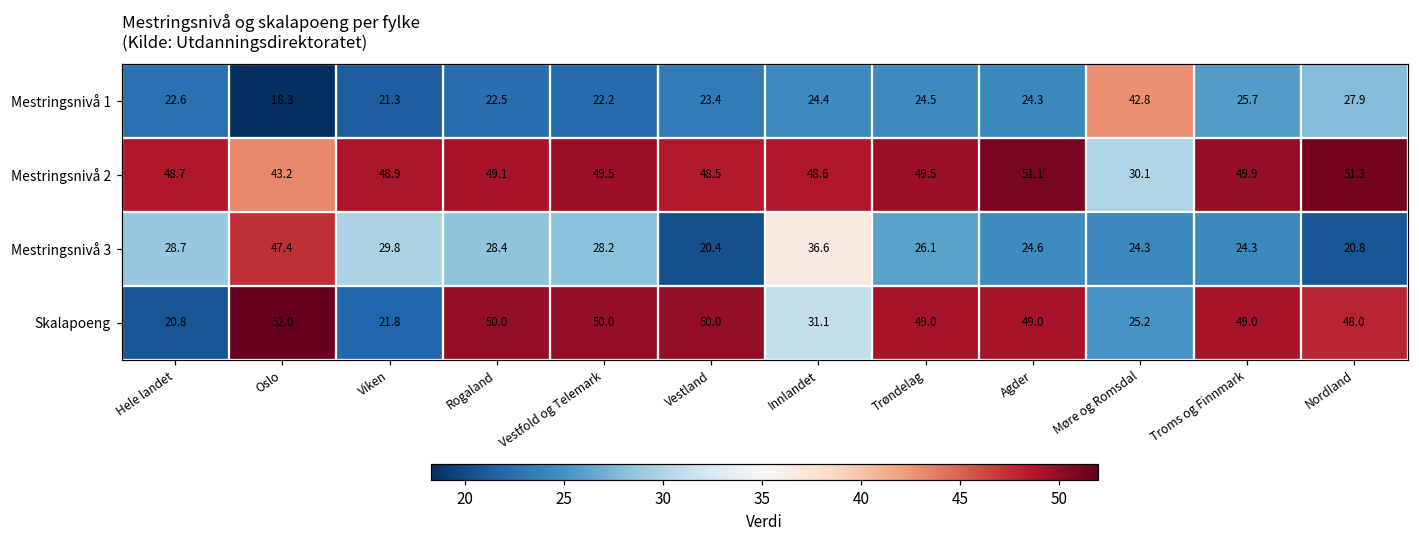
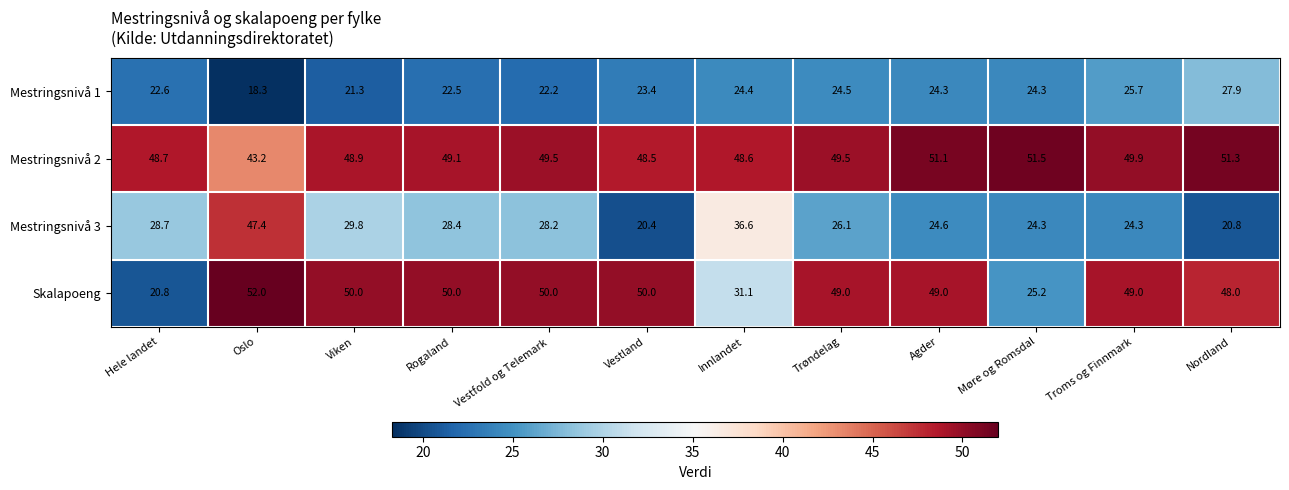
  {
    "Mestringsnivå 1": {
      "Hele landet": 22.6,
      "Oslo": 18.3,
      "Viken": 21.3,
      "Rogaland": 22.5,
      "Vestfold og Telemark": 22.2,
      "Vestland": 23.4,
      "Innlandet": 24.4,
      "Trøndelag": 24.5,
      "Agder": 24.3,
-     "Møre og Romsdal": 42.8,
+     "Møre og Romsdal": 24.3,
      "Troms og Finnmark": 25.7,
      "Nordland": 27.9
    },
    "Mestringsnivå 2": {
      "Hele landet": 48.7,
      "Oslo": 43.2,
      "Viken": 48.9,
      "Rogaland": 49.1,
      "Vestfold og Telemark": 49.5,
      "Vestland": 48.5,
      "Innlandet": 48.6,
      "Trøndelag": 49.5,
      "Agder": 51.1,
-     "Møre og Romsdal": 30.1,
+     "Møre og Romsdal": 51.5,
      "Troms og Finnmark": 49.9,
      "Nordland": 51.3
    },
    "Mestringsnivå 3": {
      "Hele landet": 28.7,
      "Oslo": 47.4,
      "Viken": 29.8,
      "Rogaland": 28.4,
      "Vestfold og Telemark": 28.2,
      "Vestland": 20.4,
      "Innlandet": 36.6,
      "Trøndelag": 26.1,
      "Agder": 24.6,
      "Møre og Romsdal": 24.3,
      "Troms og Finnmark": 24.3,
      "Nordland": 20.8
    },
    "Skalapoeng": {
      "Hele landet": 20.8,
      "Oslo": 52.0,
-     "Viken": 21.8,
+     "Viken": 50.0,
      "Rogaland": 50.0,
      "Vestfold og Telemark": 50.0,
      "Vestland": 50.0,
      "Innlandet": 31.1,
      "Trøndelag": 49.0,
      "Agder": 49.0,
      "Møre og Romsdal": 25.2,
      "Troms og Finnmark": 49.0,
      "Nordland": 48.0
    }
  }
